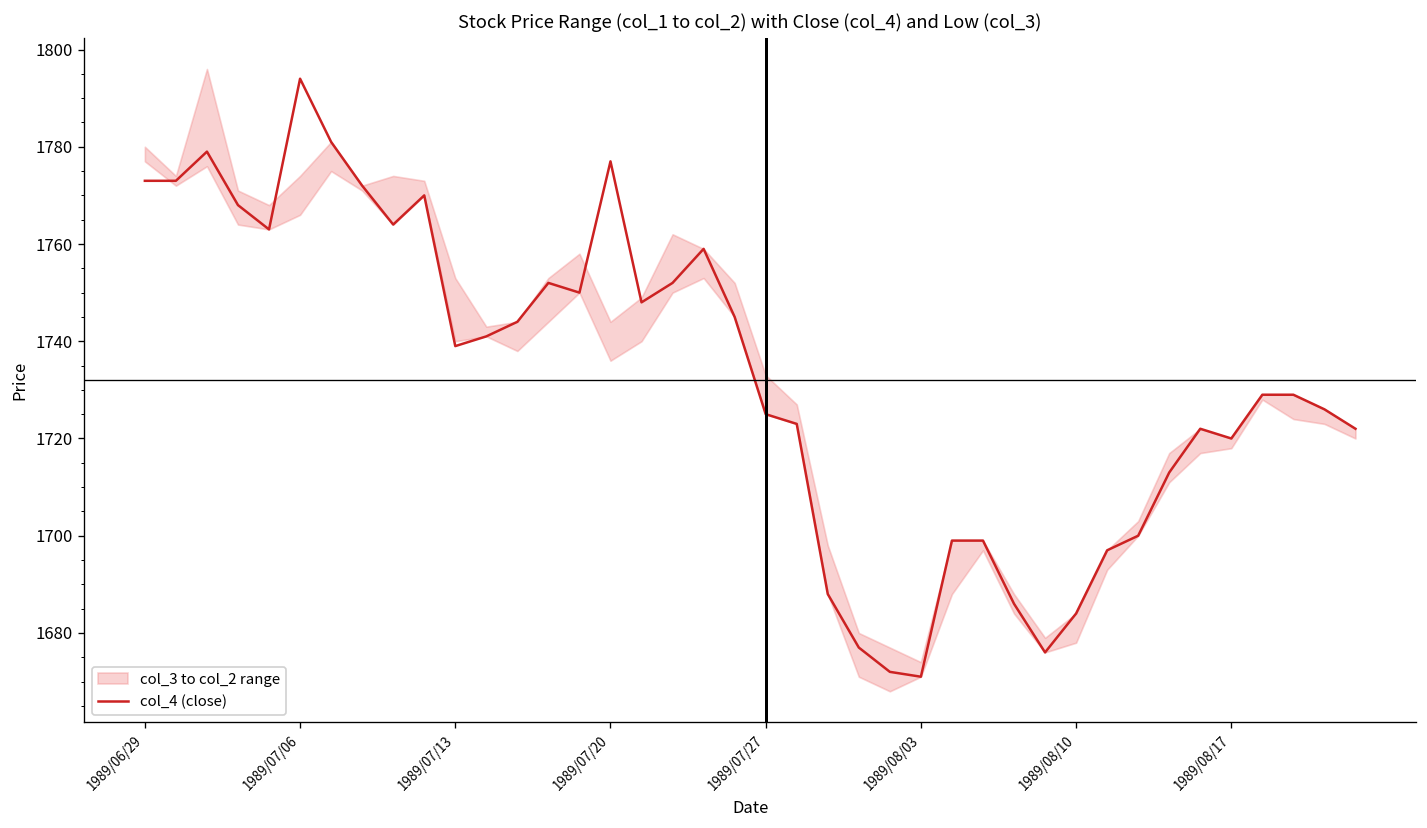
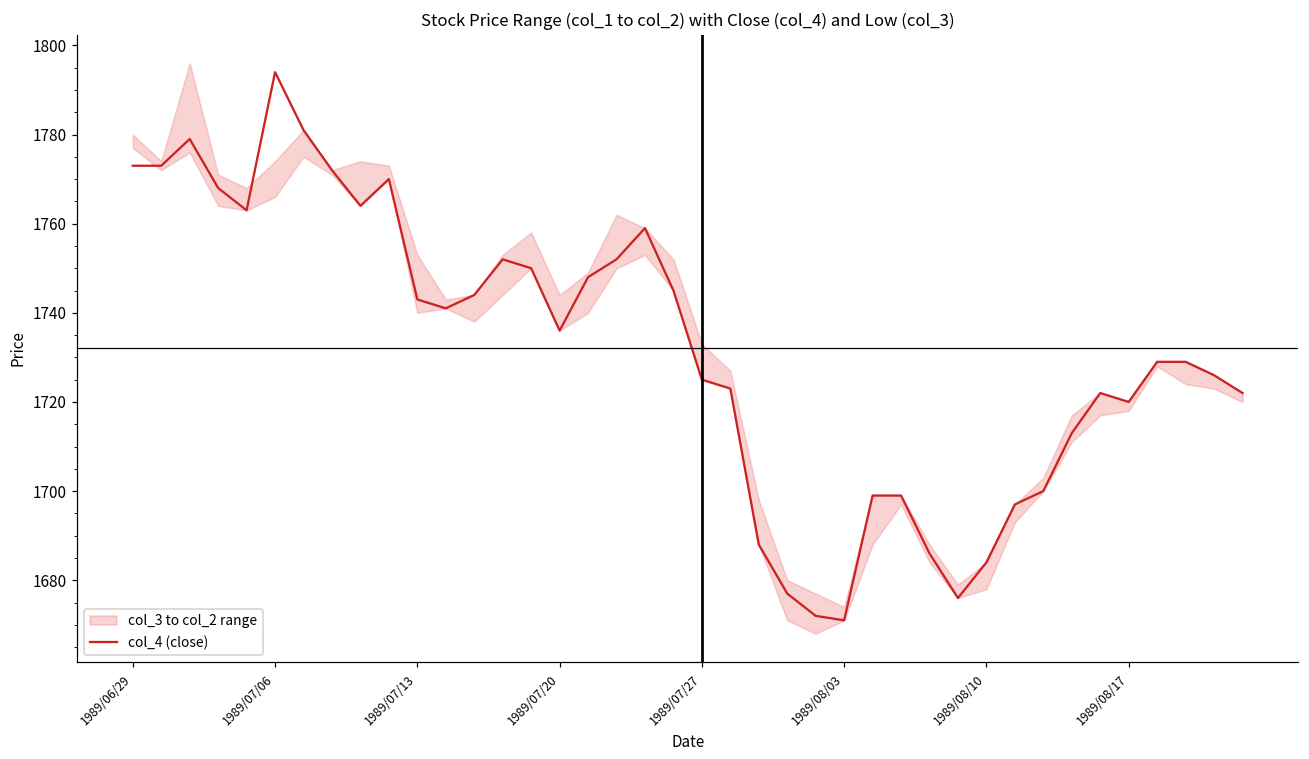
  {
    "col_4 (close)": {
      "1989/06/29": 1773,
      "1989/07/06": 1794,
-     "1989/07/13": 1739,
-     "1989/07/20": 1777,
+     "1989/07/13": 1743,
+     "1989/07/20": 1736,
      "1989/07/27": 1725,
      "1989/08/03": 1671
    }
  }
